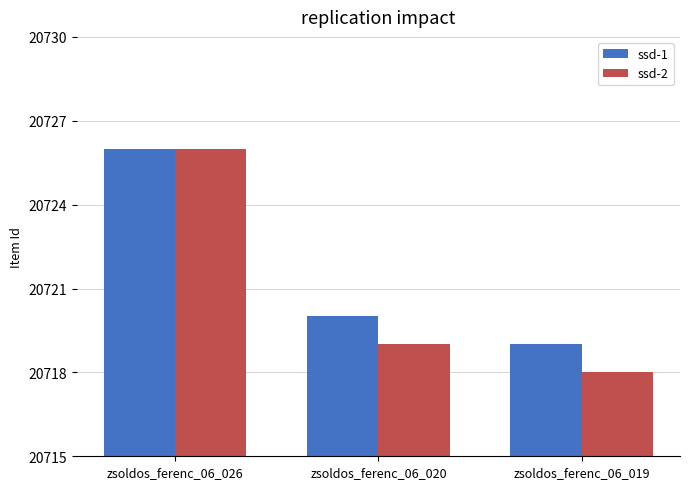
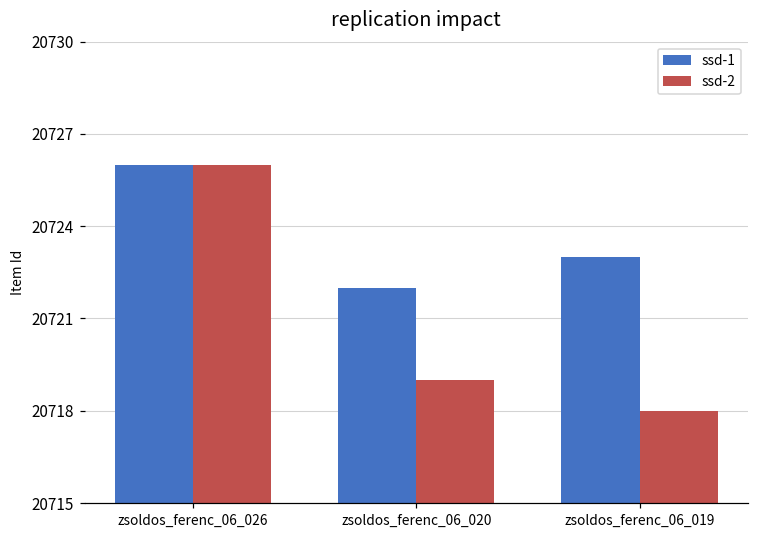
  {
    "ssd-1": {
      "zsoldos_ferenc_06_026": 20726,
-     "zsoldos_ferenc_06_020": 20720,
-     "zsoldos_ferenc_06_019": 20719
+     "zsoldos_ferenc_06_020": 20722,
+     "zsoldos_ferenc_06_019": 20723
    },
    "ssd-2": {
      "zsoldos_ferenc_06_026": 20726,
      "zsoldos_ferenc_06_020": 20719,
      "zsoldos_ferenc_06_019": 20718
    }
  }
